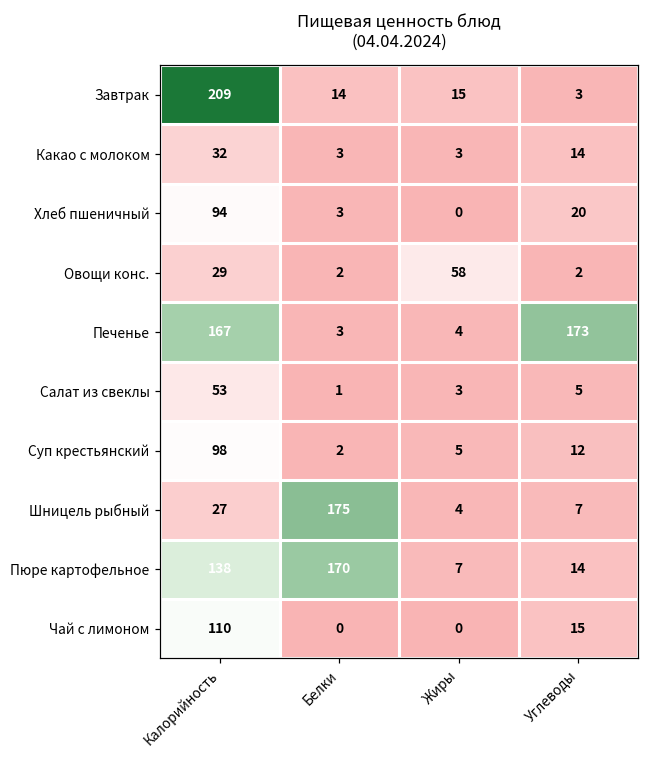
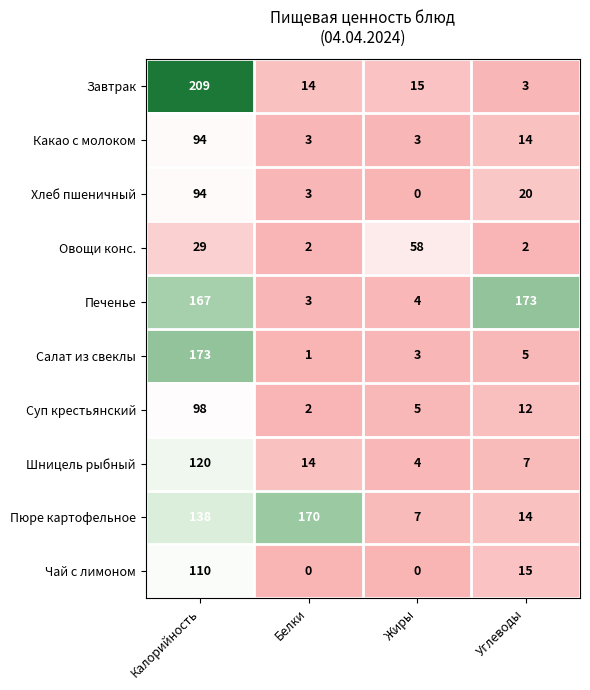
  {
    "Завтрак": {
      "Калорийность": 209,
      "Белки": 14,
      "Жиры": 15,
      "Углеводы": 3
    },
    "Какао с молоком": {
-     "Калорийность": 32,
+     "Калорийность": 94,
      "Белки": 3,
      "Жиры": 3,
      "Углеводы": 14
    },
    "Хлеб пшеничный": {
      "Калорийность": 94,
      "Белки": 3,
      "Жиры": 0,
      "Углеводы": 20
    },
    "Овощи конс.": {
      "Калорийность": 29,
      "Белки": 2,
      "Жиры": 58,
      "Углеводы": 2
    },
    "Печенье": {
      "Калорийность": 167,
      "Белки": 3,
      "Жиры": 4,
      "Углеводы": 173
    },
    "Салат из свеклы": {
-     "Калорийность": 53,
+     "Калорийность": 173,
      "Белки": 1,
      "Жиры": 3,
      "Углеводы": 5
    },
    "Суп крестьянский": {
      "Калорийность": 98,
      "Белки": 2,
      "Жиры": 5,
      "Углеводы": 12
    },
    "Шницель рыбный": {
-     "Калорийность": 27,
-     "Белки": 175,
+     "Калорийность": 120,
+     "Белки": 14,
      "Жиры": 4,
      "Углеводы": 7
    },
    "Пюре картофельное": {
      "Белки": 170,
      "Жиры": 7,
      "Углеводы": 14
    },
    "Чай с лимоном": {
      "Калорийность": 110,
      "Белки": 0,
      "Жиры": 0,
      "Углеводы": 15
    }
  }
